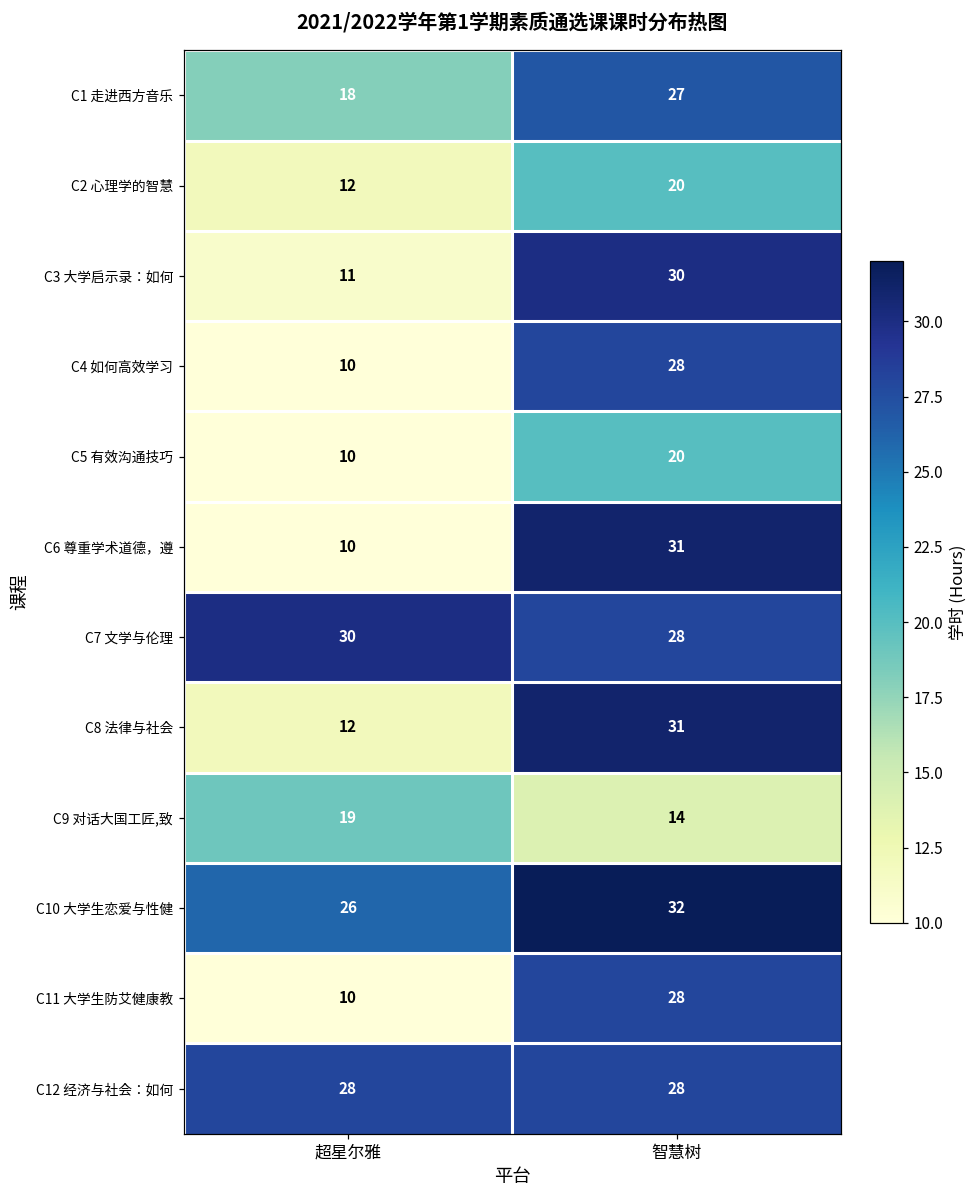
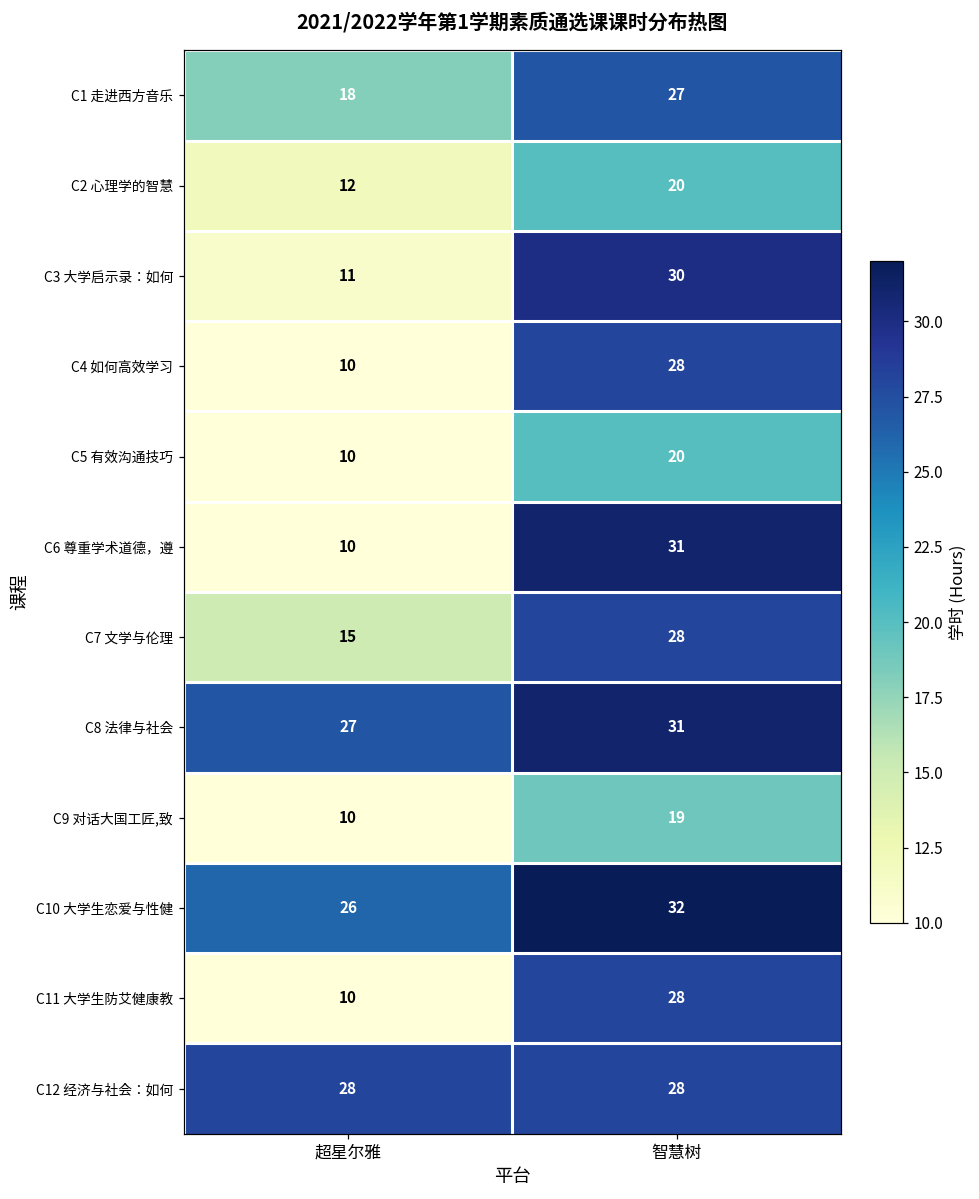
  {
    "C1 走进西方音乐": {
      "超星尔雅": 18,
      "智慧树": 27
    },
    "C2 心理学的智慧": {
      "超星尔雅": 12,
      "智慧树": 20
    },
    "C3 大学启示录：如何": {
      "超星尔雅": 11,
      "智慧树": 30
    },
    "C4 如何高效学习": {
      "超星尔雅": 10,
      "智慧树": 28
    },
    "C5 有效沟通技巧": {
      "超星尔雅": 10,
      "智慧树": 20
    },
    "C6 尊重学术道德，遵": {
      "超星尔雅": 10,
      "智慧树": 31
    },
    "C7 文学与伦理": {
-     "超星尔雅": 30,
+     "超星尔雅": 15,
      "智慧树": 28
    },
    "C8 法律与社会": {
-     "超星尔雅": 12,
+     "超星尔雅": 27,
      "智慧树": 31
    },
    "C9 对话大国工匠,致": {
-     "超星尔雅": 19,
-     "智慧树": 14
+     "超星尔雅": 10,
+     "智慧树": 19
    },
    "C10 大学生恋爱与性健": {
      "超星尔雅": 26,
      "智慧树": 32
    },
    "C11 大学生防艾健康教": {
      "超星尔雅": 10,
      "智慧树": 28
    },
    "C12 经济与社会：如何": {
      "超星尔雅": 28,
      "智慧树": 28
    }
  }
